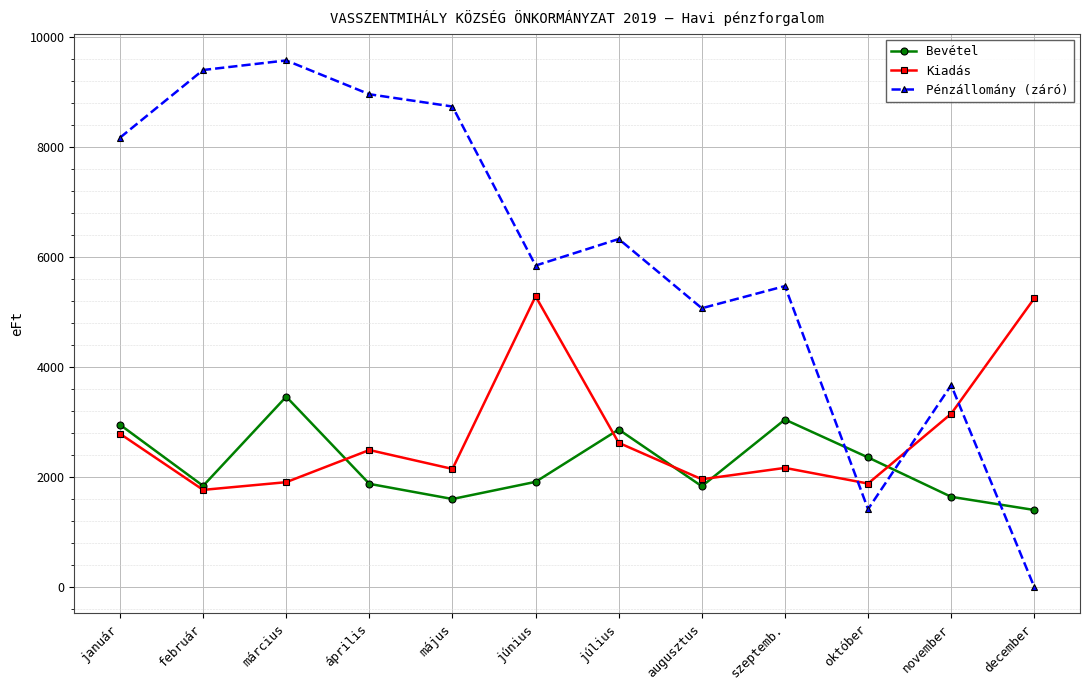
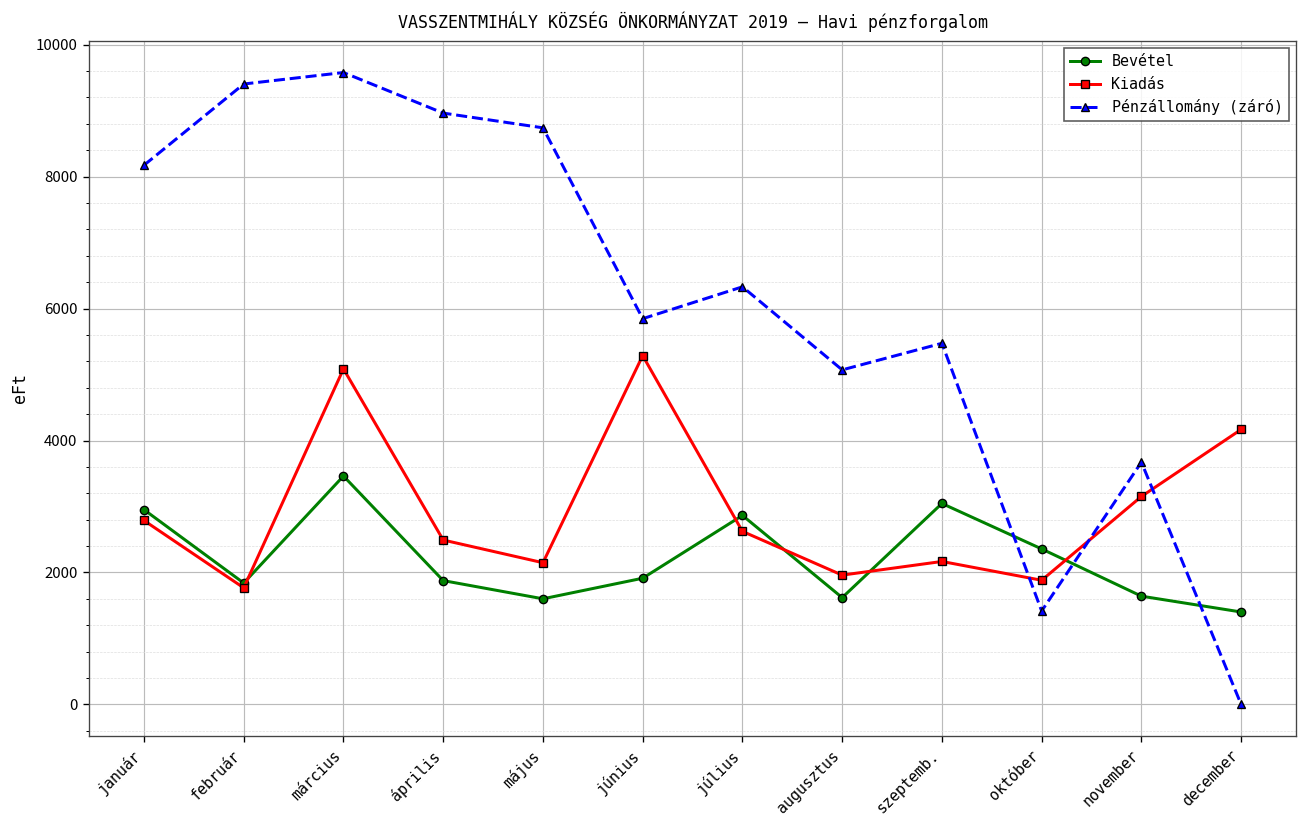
  {
    "Bevétel": {
      "január": 3000,
      "február": 1800,
      "március": 3500,
      "április": 1900,
      "május": 1600,
      "június": 1900,
      "július": 2900,
-     "augusztus": 1800,
+     "augusztus": 1600,
      "szeptemb.": 3000,
      "október": 2400,
      "november": 1600,
      "december": 1400
    },
    "Kiadás": {
      "január": 2800,
      "február": 1800,
-     "március": 1900,
+     "március": 5100,
      "április": 2500,
      "május": 2100,
      "június": 5300,
      "július": 2600,
      "augusztus": 2000,
      "szeptemb.": 2200,
      "október": 1900,
      "november": 3200,
-     "december": 5300
+     "december": 4200
    },
    "Pénzállomány (záró)": {
      "január": 8200,
      "február": 9400,
      "március": 9600,
      "április": 9000,
      "május": 8700,
      "június": 5800,
      "július": 6300,
      "augusztus": 5100,
      "szeptemb.": 5500,
      "október": 1400,
      "november": 3700,
      "december": 0
    }
  }
